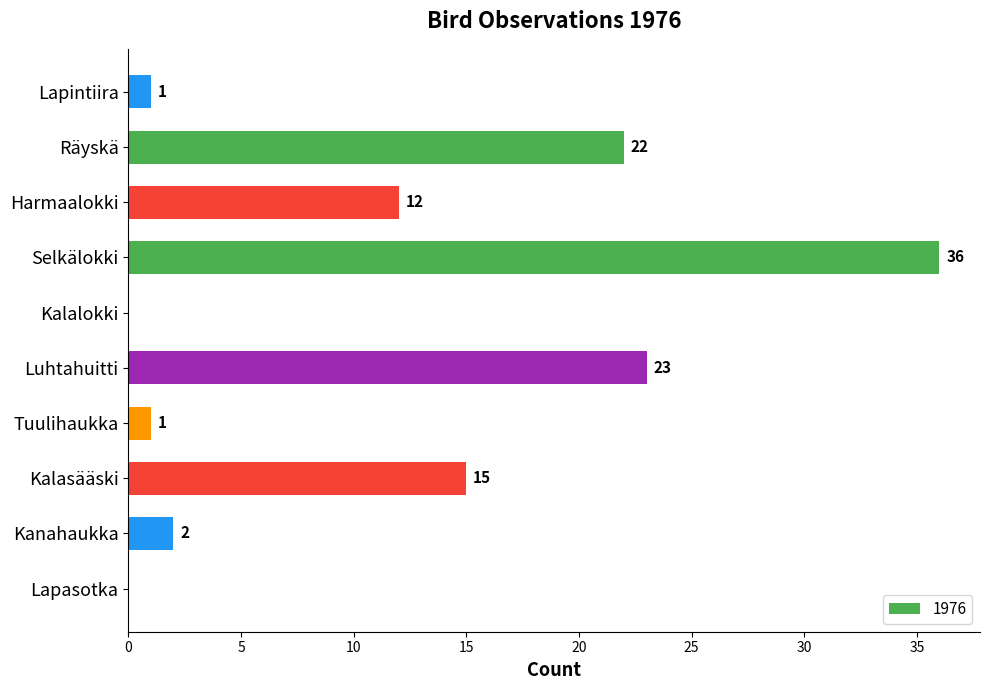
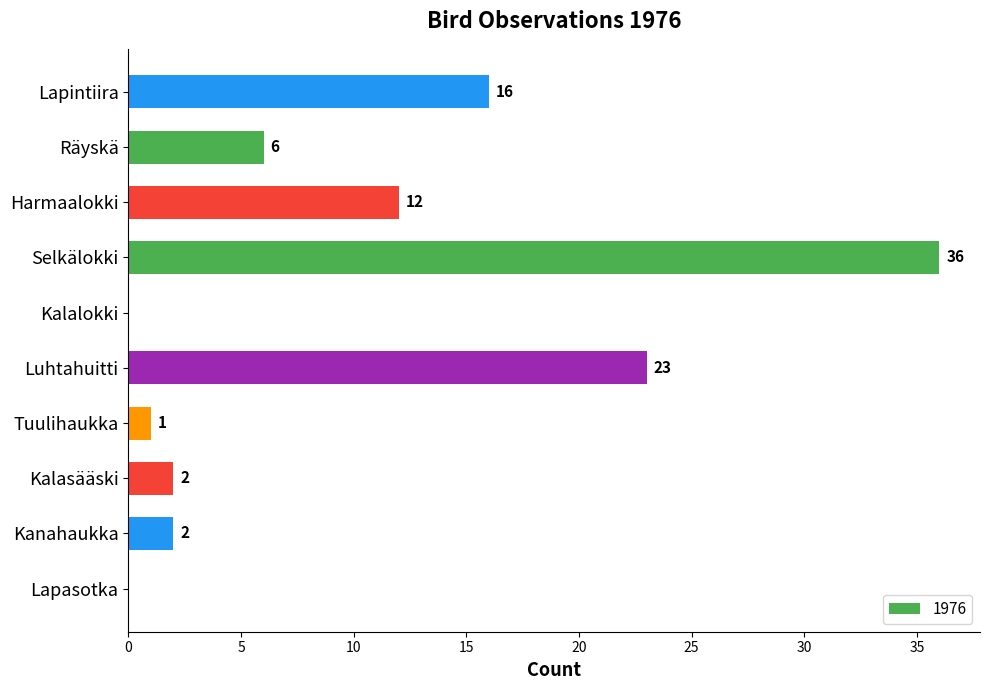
  {
-   "Lapintiira": 1,
-   "Räyskä": 22,
+   "Lapintiira": 16,
+   "Räyskä": 6,
    "Harmaalokki": 12,
    "Selkälokki": 36,
    "Luhtahuitti": 23,
    "Tuulihaukka": 1,
-   "Kalasääski": 15,
+   "Kalasääski": 2,
    "Kanahaukka": 2
  }
